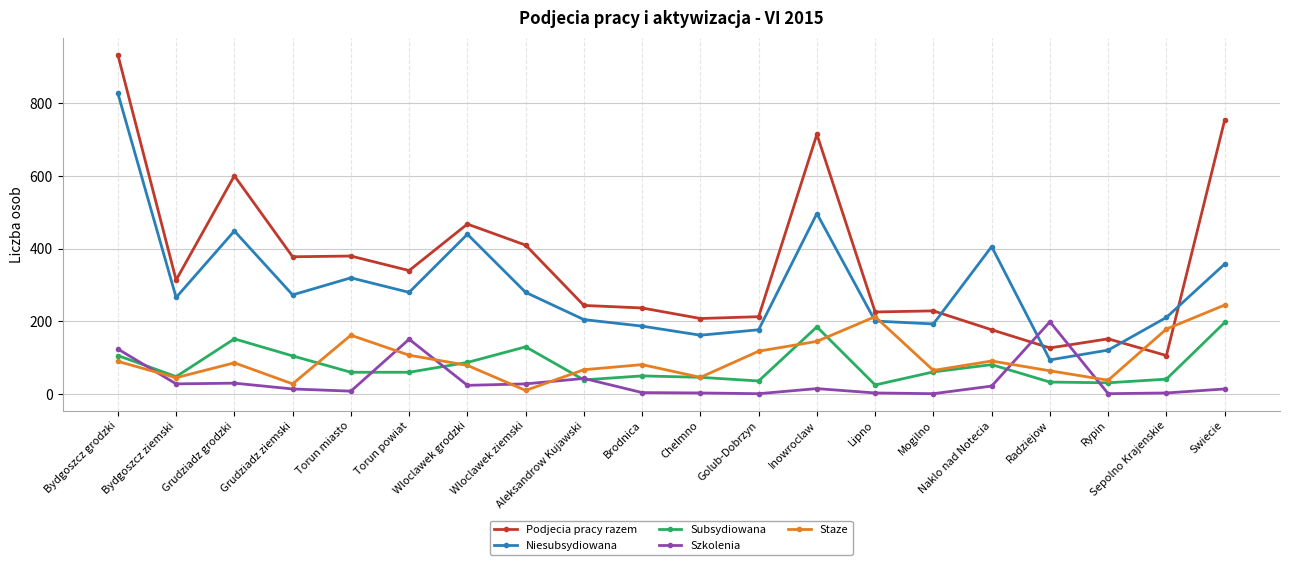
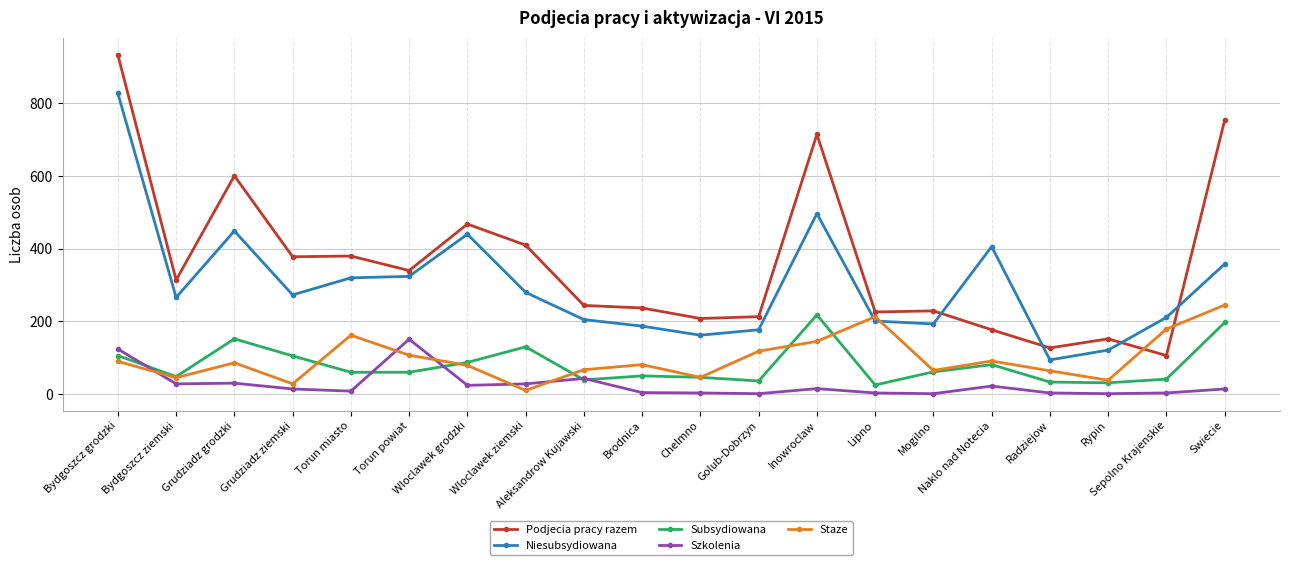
  {
    "Podjecia pracy razem": {
      "Bydgoszcz grodzki": 930,
      "Bydgoszcz ziemski": 310,
      "Grudziadz grodzki": 600,
      "Grudziadz ziemski": 380,
      "Torun miasto": 380,
      "Torun powiat": 340,
      "Wloclawek grodzki": 470,
      "Wloclawek ziemski": 410,
      "Aleksandrow Kujawski": 240,
      "Brodnica": 240,
      "Chelmno": 210,
      "Golub-Dobrzyn": 210,
      "Inowroclaw": 720,
      "Lipno": 230,
      "Mogilno": 230,
      "Naklo nad Notecia": 180,
      "Radziejow": 130,
      "Rypin": 150,
      "Sepolno Krajenskie": 110,
      "Swiecie": 750
    },
    "Niesubsydiowana": {
      "Bydgoszcz grodzki": 830,
      "Bydgoszcz ziemski": 270,
      "Grudziadz grodzki": 450,
      "Grudziadz ziemski": 270,
      "Torun miasto": 320,
-     "Torun powiat": 280,
+     "Torun powiat": 320,
      "Wloclawek grodzki": 440,
      "Wloclawek ziemski": 280,
      "Aleksandrow Kujawski": 210,
      "Brodnica": 190,
      "Chelmno": 160,
      "Golub-Dobrzyn": 180,
      "Inowroclaw": 500,
      "Lipno": 200,
      "Mogilno": 190,
      "Naklo nad Notecia": 410,
      "Radziejow": 90,
      "Rypin": 120,
      "Sepolno Krajenskie": 210,
      "Swiecie": 360
    },
    "Subsydiowana": {
      "Bydgoszcz grodzki": 110,
      "Grudziadz grodzki": 150,
      "Grudziadz ziemski": 110,
      "Torun miasto": 60,
      "Torun powiat": 60,
      "Wloclawek grodzki": 90,
      "Wloclawek ziemski": 130,
      "Brodnica": 50,
      "Golub-Dobrzyn": 40,
-     "Inowroclaw": 190,
+     "Inowroclaw": 220,
      "Lipno": 30,
      "Naklo nad Notecia": 80,
      "Radziejow": 30,
      "Sepolno Krajenskie": 40,
      "Swiecie": 200
    },
    "Szkolenia": {
      "Bydgoszcz grodzki": 120,
      "Bydgoszcz ziemski": 30,
      "Grudziadz grodzki": 30,
      "Grudziadz ziemski": 10,
      "Torun miasto": 10,
      "Torun powiat": 150,
      "Wloclawek grodzki": 20,
      "Wloclawek ziemski": 30,
      "Brodnica": 0,
      "Chelmno": 0,
      "Golub-Dobrzyn": 0,
      "Inowroclaw": 20,
      "Lipno": 0,
      "Mogilno": 0,
      "Naklo nad Notecia": 20,
-     "Radziejow": 200,
+     "Radziejow": 0,
      "Rypin": 0,
      "Sepolno Krajenskie": 0,
      "Swiecie": 10
    },
    "Staze": {
      "Bydgoszcz grodzki": 90,
      "Grudziadz grodzki": 90,
      "Grudziadz ziemski": 30,
      "Torun miasto": 160,
      "Torun powiat": 110,
      "Wloclawek grodzki": 80,
      "Wloclawek ziemski": 10,
      "Aleksandrow Kujawski": 70,
      "Brodnica": 80,
      "Golub-Dobrzyn": 120,
      "Inowroclaw": 150,
      "Lipno": 210,
      "Naklo nad Notecia": 90,
      "Radziejow": 60,
      "Sepolno Krajenskie": 180,
      "Swiecie": 250
    }
  }
